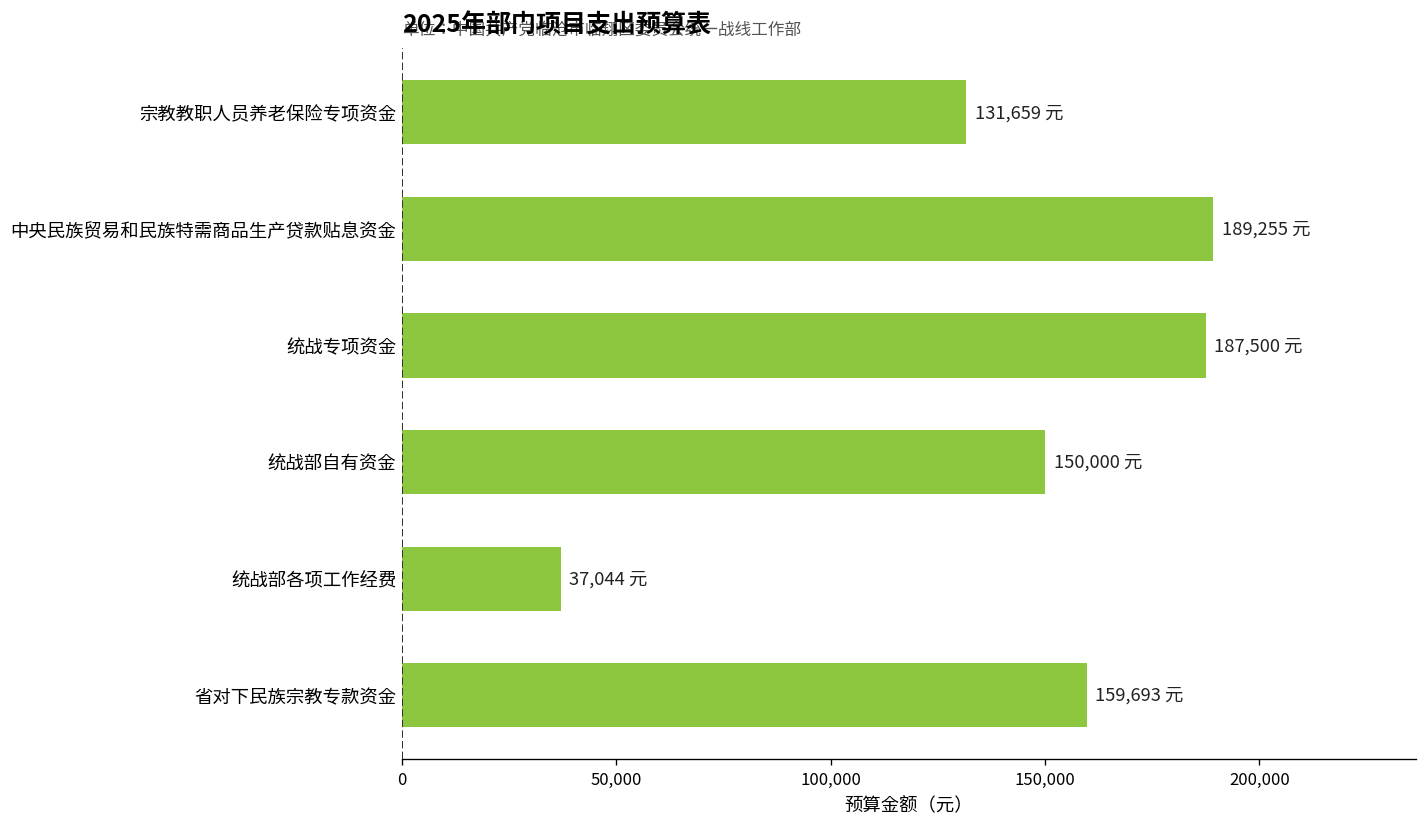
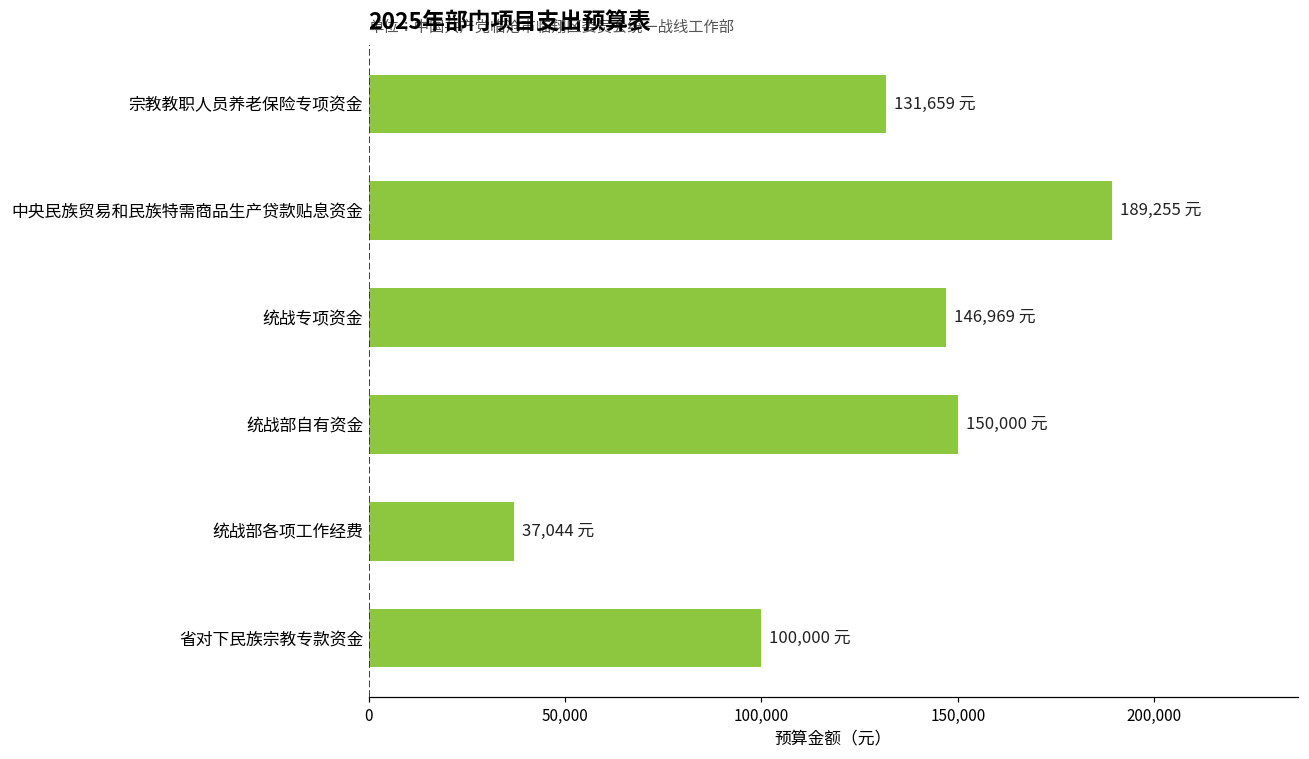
  {
    "宗教教职人员养老保险专项资金": "131,659",
    "中央民族贸易和民族特需商品生产贷款贴息资金": "189,255",
-   "统战专项资金": "187,500",
+   "统战专项资金": "146,969",
    "统战部自有资金": "150,000",
    "统战部各项工作经费": "37,044",
-   "省对下民族宗教专款资金": "159,693"
+   "省对下民族宗教专款资金": "100,000"
  }
